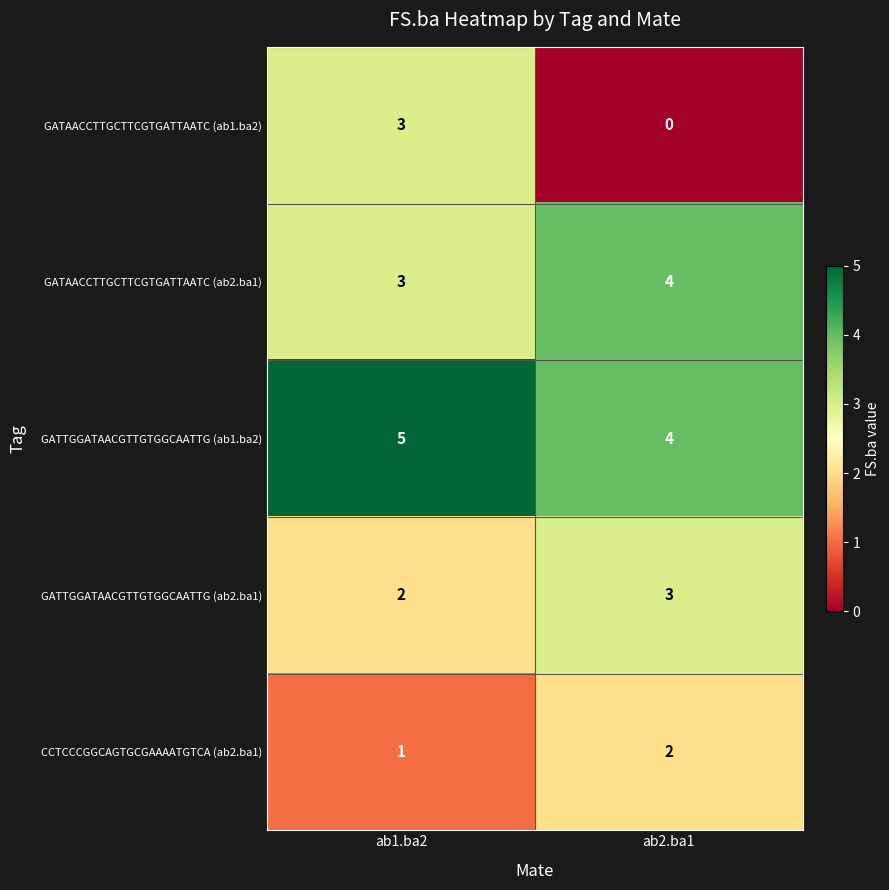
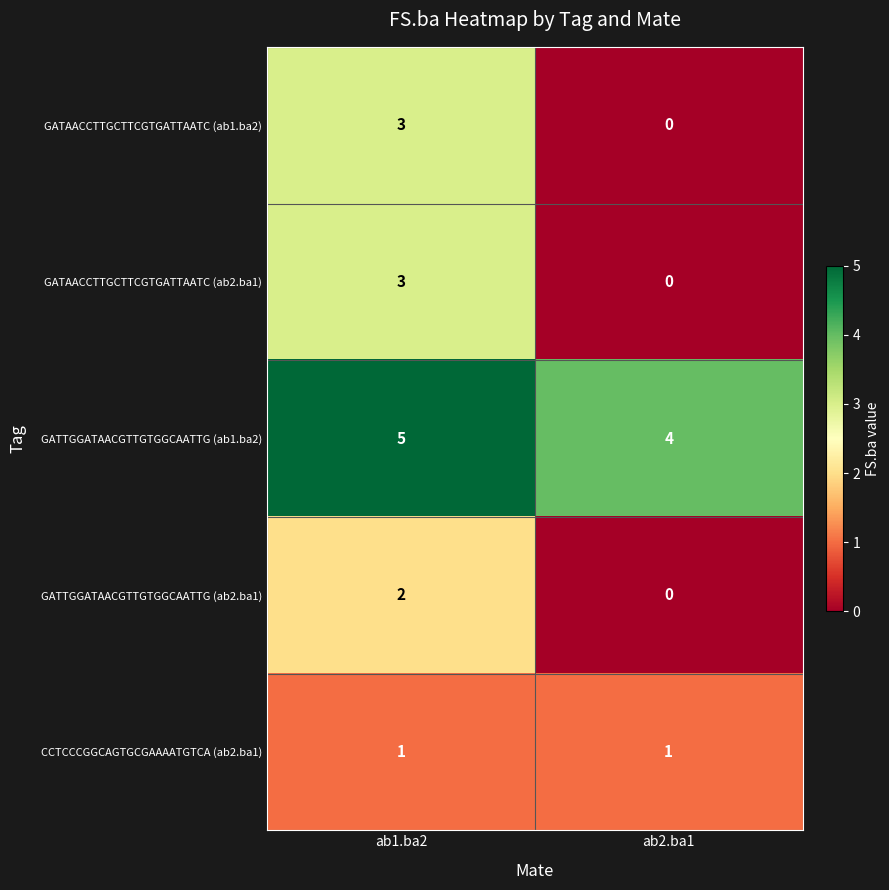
  {
    "GATAACCTTGCTTCGTGATTAATC (ab1.ba2)": {
      "ab1.ba2": 3,
      "ab2.ba1": 0
    },
    "GATAACCTTGCTTCGTGATTAATC (ab2.ba1)": {
      "ab1.ba2": 3,
-     "ab2.ba1": 4
+     "ab2.ba1": 0
    },
    "GATTGGATAACGTTGTGGCAATTG (ab1.ba2)": {
      "ab1.ba2": 5,
      "ab2.ba1": 4
    },
    "GATTGGATAACGTTGTGGCAATTG (ab2.ba1)": {
      "ab1.ba2": 2,
-     "ab2.ba1": 3
+     "ab2.ba1": 0
    },
    "CCTCCCGGCAGTGCGAAAATGTCA (ab2.ba1)": {
      "ab1.ba2": 1,
-     "ab2.ba1": 2
+     "ab2.ba1": 1
    }
  }
